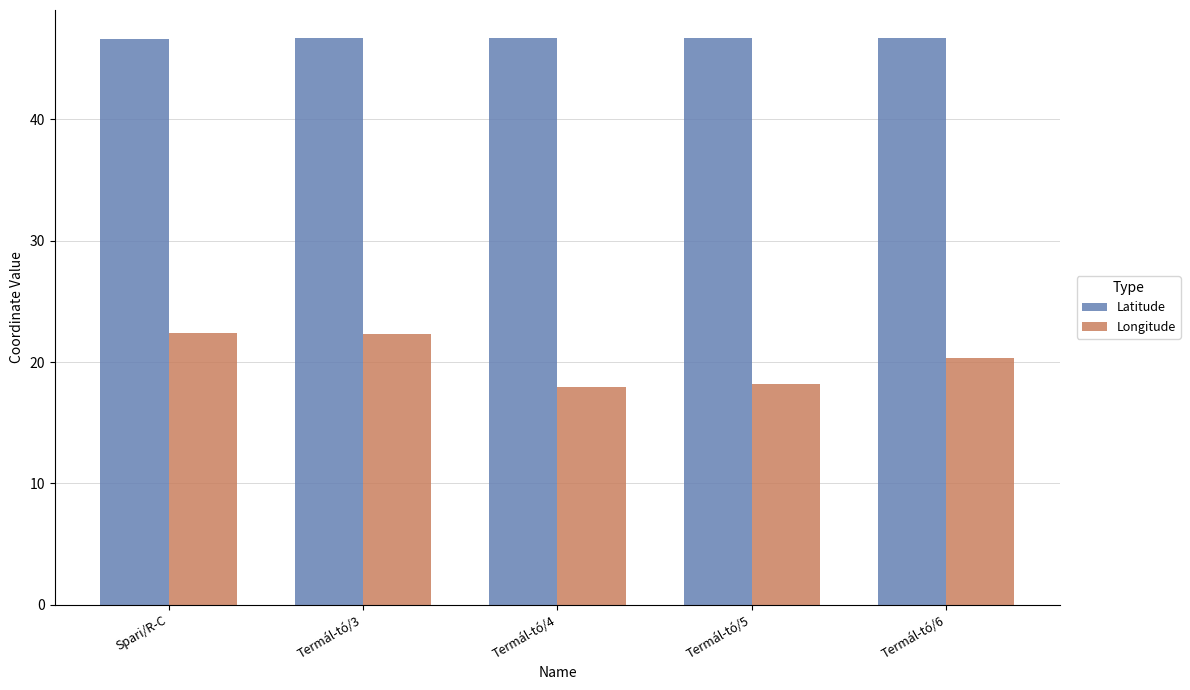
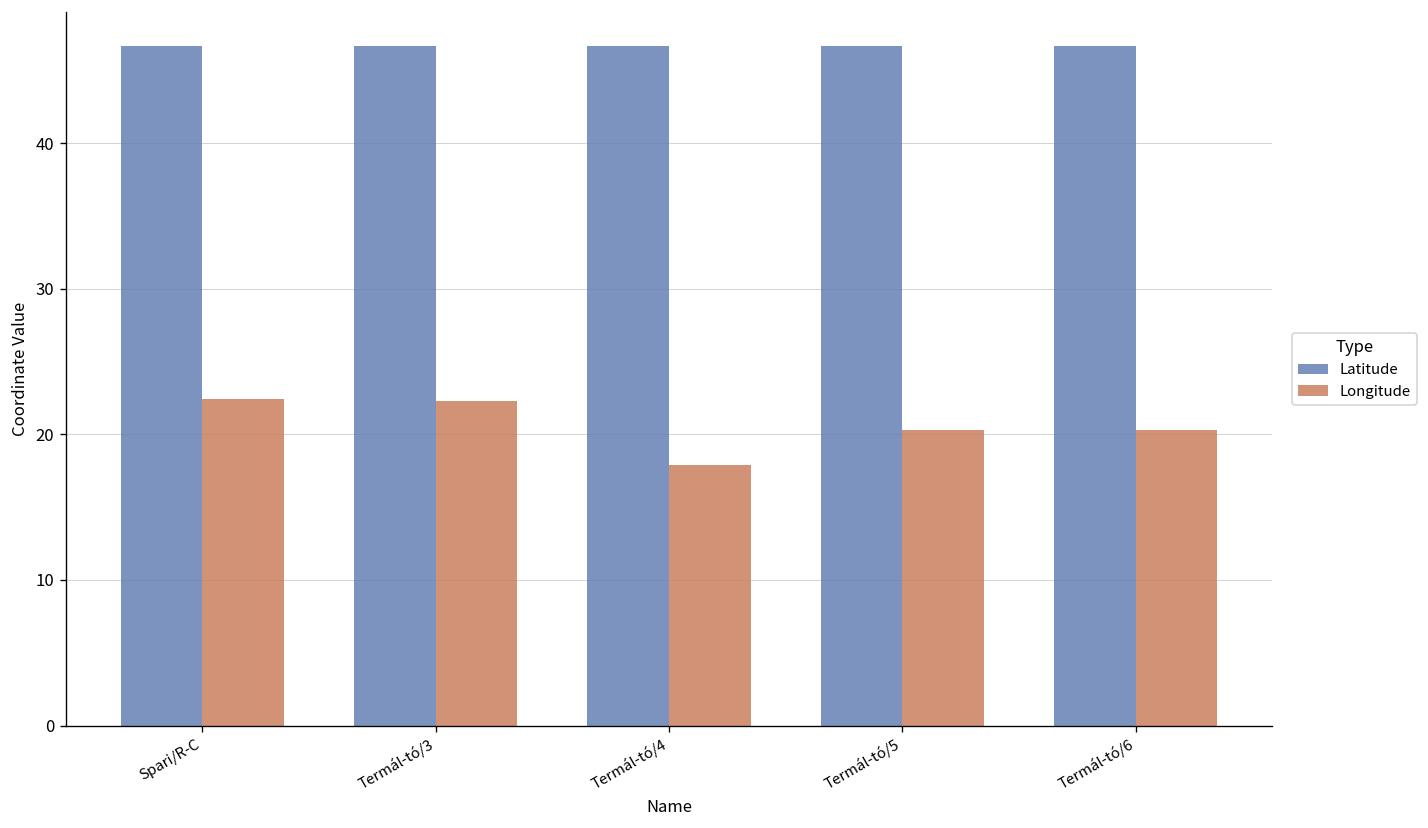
  {
    "Latitude": {
      "Spari/R-C": 46.7,
      "Termál-tó/3": 46.7,
      "Termál-tó/4": 46.7,
      "Termál-tó/5": 46.7,
      "Termál-tó/6": 46.7
    },
    "Longitude": {
      "Spari/R-C": 22.4,
      "Termál-tó/3": 22.3,
      "Termál-tó/4": 17.9,
-     "Termál-tó/5": 18.2,
+     "Termál-tó/5": 20.3,
      "Termál-tó/6": 20.3
    }
  }
